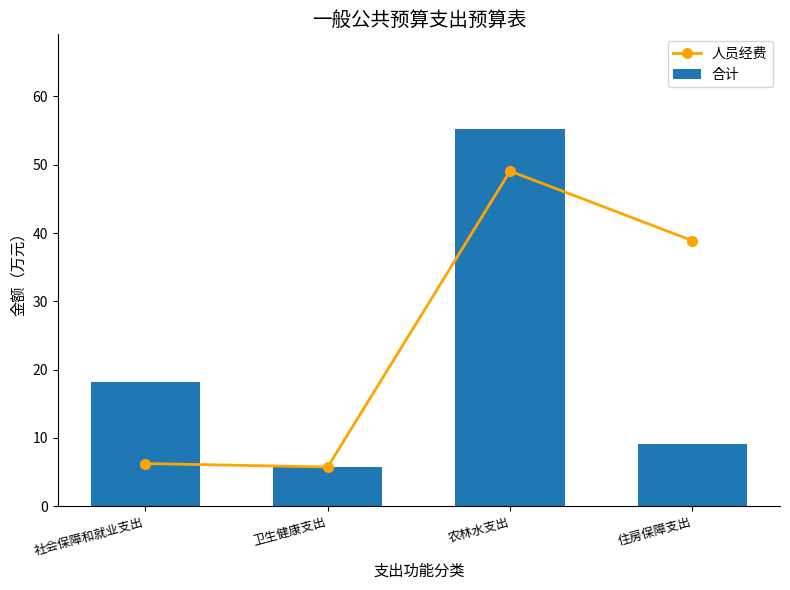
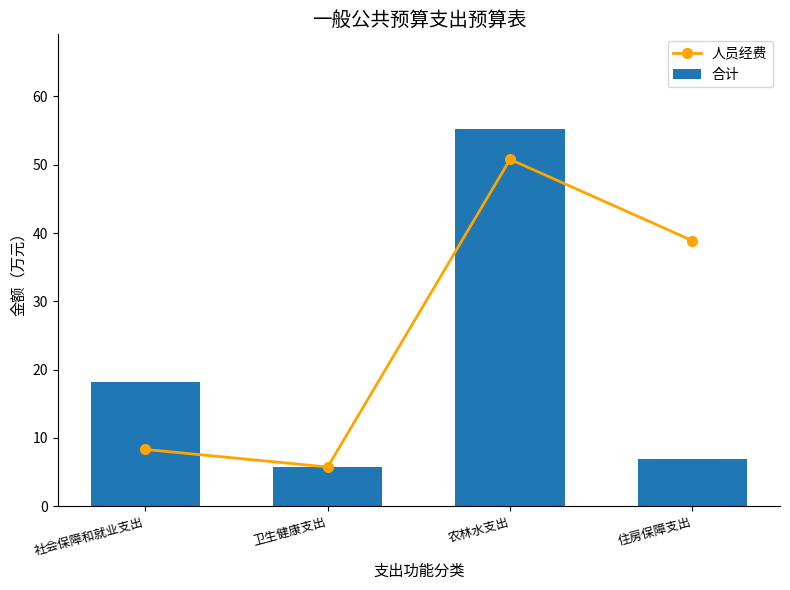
  {
    "人员经费": {
-     "社会保障和就业支出": 6,
+     "社会保障和就业支出": 8,
      "卫生健康支出": 6,
-     "农林水支出": 49,
+     "农林水支出": 51,
      "住房保障支出": 39
    },
    "合计": {
      "社会保障和就业支出": 18,
      "卫生健康支出": 6,
      "农林水支出": 55,
-     "住房保障支出": 9
+     "住房保障支出": 7
    }
  }
